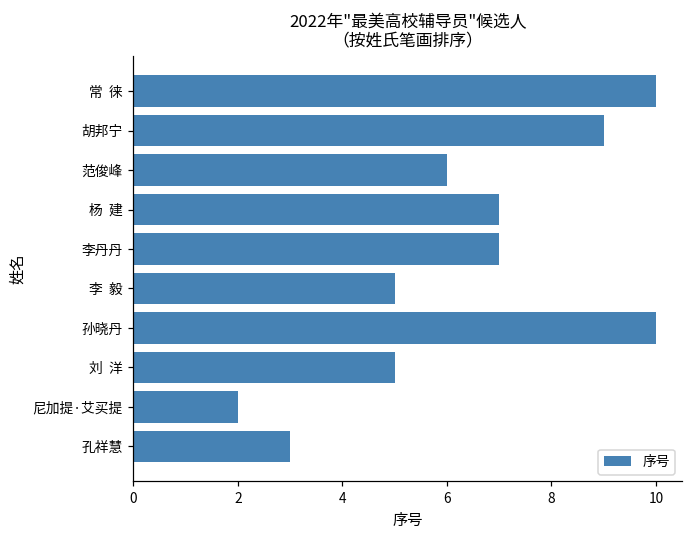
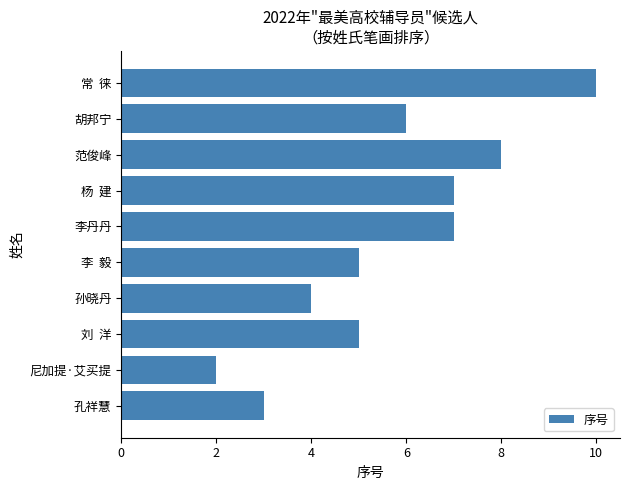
  {
    "常 徕": 10,
-   "胡邦宁": 9,
-   "范俊峰": 6,
+   "胡邦宁": 6,
+   "范俊峰": 8,
    "杨 建": 7,
    "李丹丹": 7,
    "李 毅": 5,
-   "孙晓丹": 10,
+   "孙晓丹": 4,
    "刘 洋": 5,
    "尼加提·艾买提": 2,
    "孔祥慧": 3
  }
